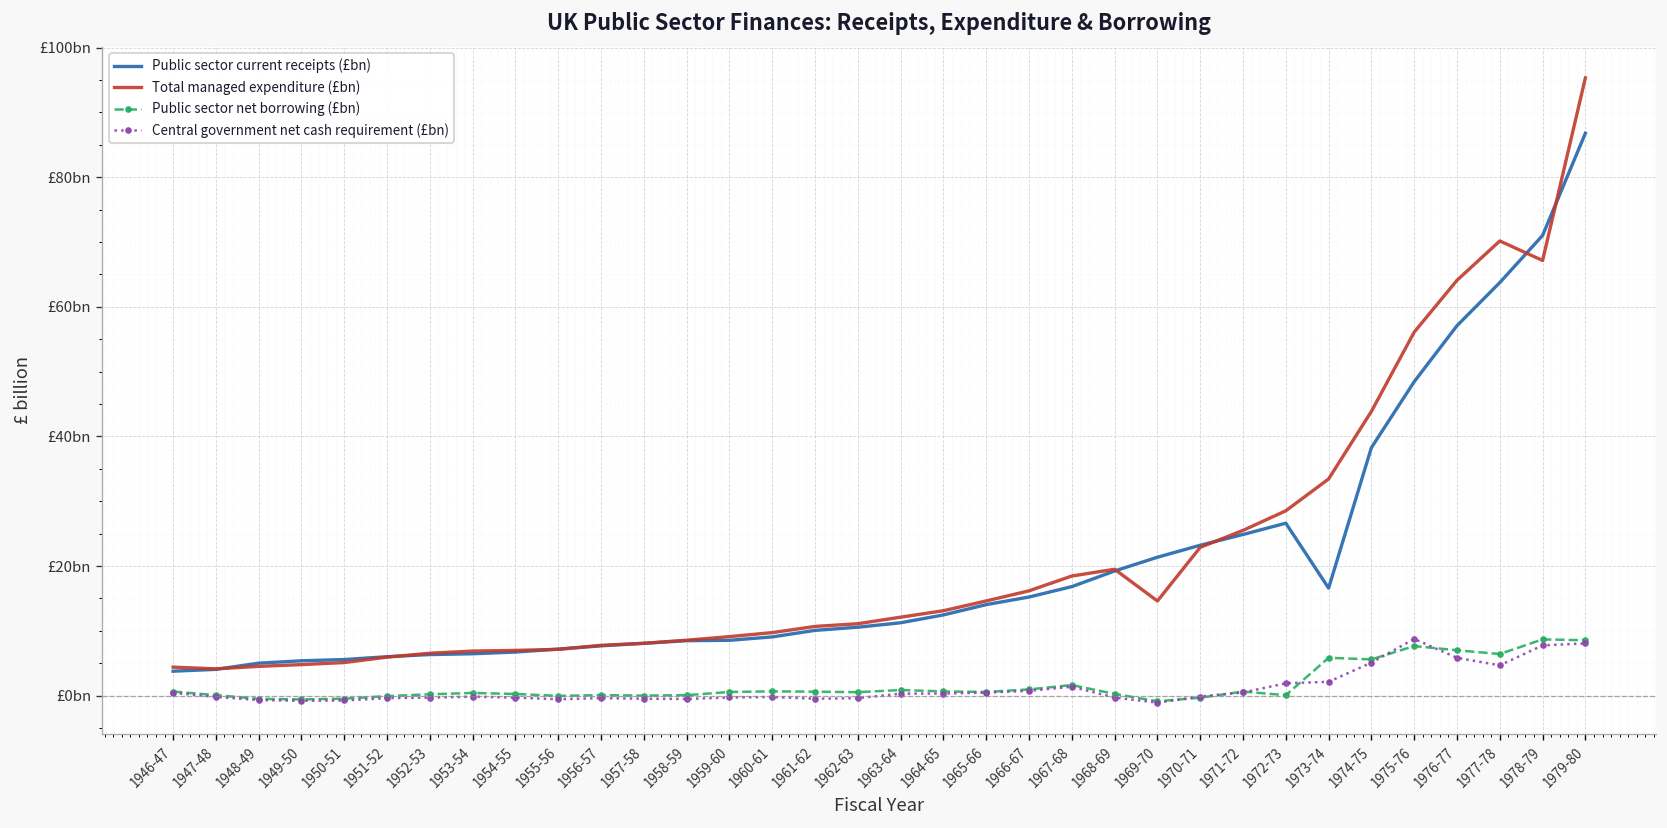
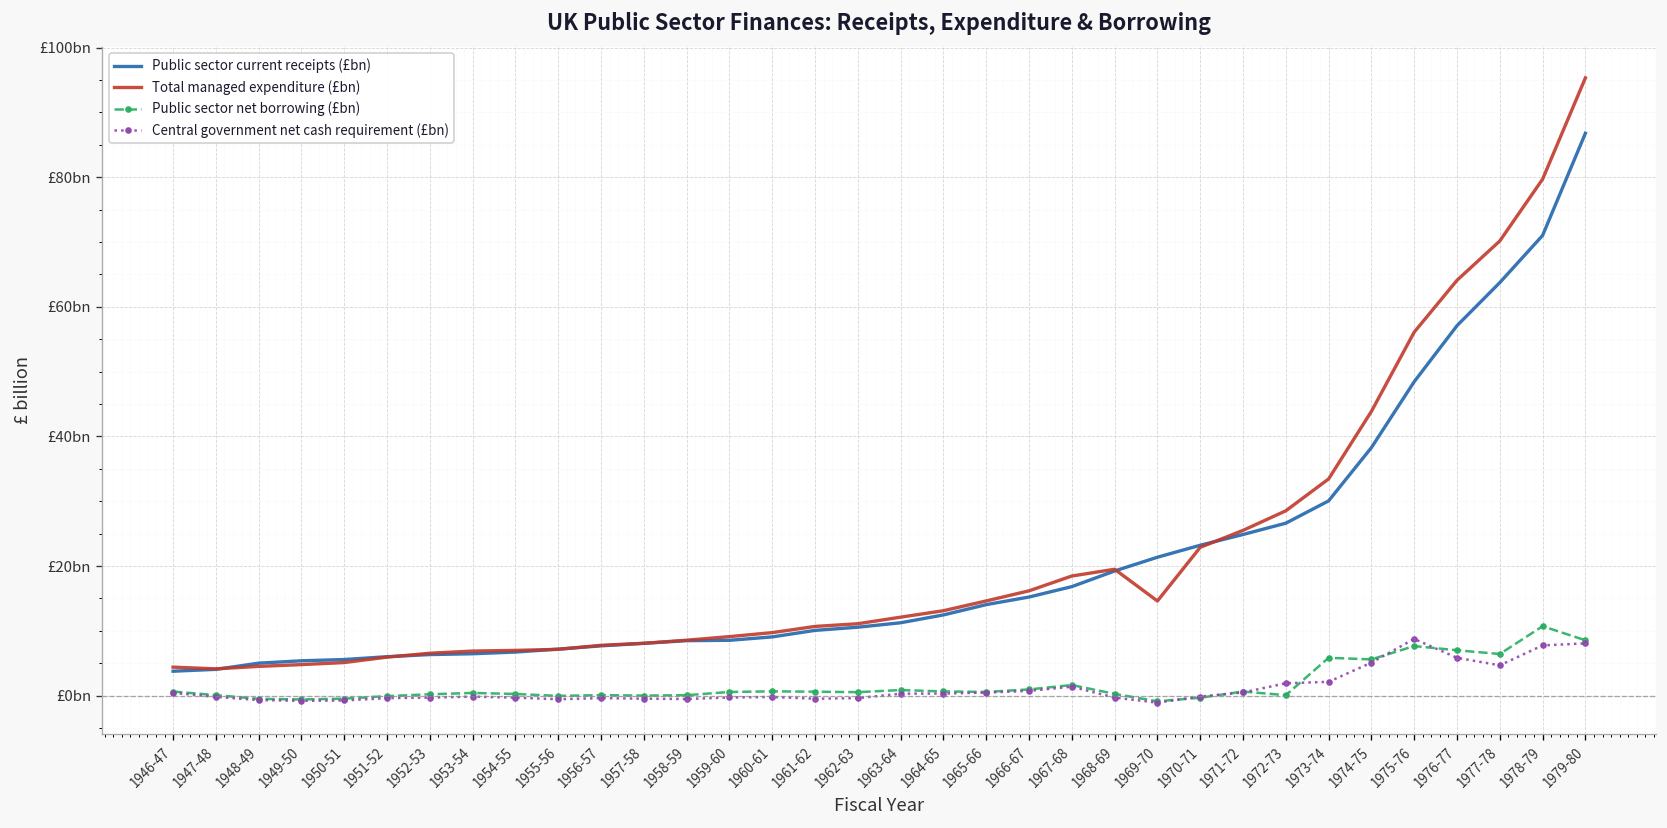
  {
    "Public sector current receipts (£bn)": {
      "1946-47": "£4000000000",
      "1948-49": "£5000000000",
      "1949-50": "£5000000000",
      "1959-60": "£9000000000",
      "1960-61": "£9000000000",
      "1961-62": "£10000000000",
      "1962-63": "£11000000000",
      "1963-64": "£11000000000",
      "1964-65": "£12000000000",
      "1965-66": "£14000000000",
      "1966-67": "£15000000000",
      "1967-68": "£17000000000",
      "1969-70": "£21000000000",
      "1971-72": "£25000000000",
      "1972-73": "£27000000000",
-     "1973-74": "£17000000000",
+     "1973-74": "£30000000000",
      "1974-75": "£38000000000",
      "1975-76": "£48000000000",
      "1976-77": "£57000000000",
      "1977-78": "£64000000000",
      "1978-79": "£71000000000",
      "1979-80": "£87000000000"
    },
    "Total managed expenditure (£bn)": {
      "1946-47": "£4000000000",
      "1948-49": "£5000000000",
      "1949-50": "£5000000000",
      "1959-60": "£9000000000",
      "1960-61": "£10000000000",
      "1961-62": "£11000000000",
      "1962-63": "£11000000000",
      "1963-64": "£12000000000",
      "1964-65": "£13000000000",
      "1965-66": "£15000000000",
      "1966-67": "£16000000000",
      "1967-68": "£18000000000",
      "1969-70": "£15000000000",
      "1971-72": "£26000000000",
      "1972-73": "£29000000000",
      "1973-74": "£33000000000",
      "1974-75": "£44000000000",
      "1975-76": "£56000000000",
      "1976-77": "£64000000000",
      "1977-78": "£70000000000",
-     "1978-79": "£67000000000",
+     "1978-79": "£80000000000",
      "1979-80": "£95000000000"
    },
    "Public sector net borrowing (£bn)": {
      "1952-53": "£0",
      "1953-54": "£0",
      "1954-55": "£0",
      "1955-56": "£0",
      "1958-59": "£0",
      "1959-60": "£1000000000",
      "1960-61": "£1000000000",
      "1961-62": "£1000000000",
      "1962-63": "£1000000000",
      "1963-64": "£1000000000",
      "1968-69": "£0",
      "1972-73": "£0",
      "1973-74": "£6000000000",
      "1974-75": "£6000000000",
      "1975-76": "£8000000000",
      "1976-77": "£7000000000",
      "1977-78": "£6000000000",
-     "1978-79": "£9000000000",
+     "1978-79": "£11000000000",
      "1979-80": "£9000000000"
    },
    "Central government net cash requirement (£bn)": {
      "1952-53": "£0",
      "1953-54": "£0",
      "1954-55": "£0",
      "1955-56": "£-1000000000",
      "1958-59": "£-1000000000",
      "1959-60": "£0",
      "1960-61": "£0",
      "1961-62": "£0",
      "1962-63": "£0",
      "1963-64": "£0",
      "1968-69": "£0",
      "1972-73": "£2000000000",
      "1973-74": "£2000000000",
      "1974-75": "£5000000000",
      "1975-76": "£9000000000",
      "1976-77": "£6000000000",
      "1977-78": "£5000000000",
      "1978-79": "£8000000000",
      "1979-80": "£8000000000"
    }
  }
